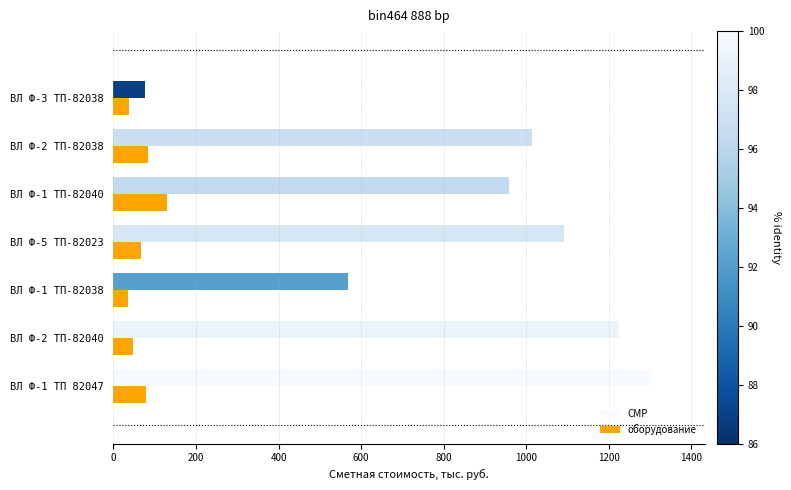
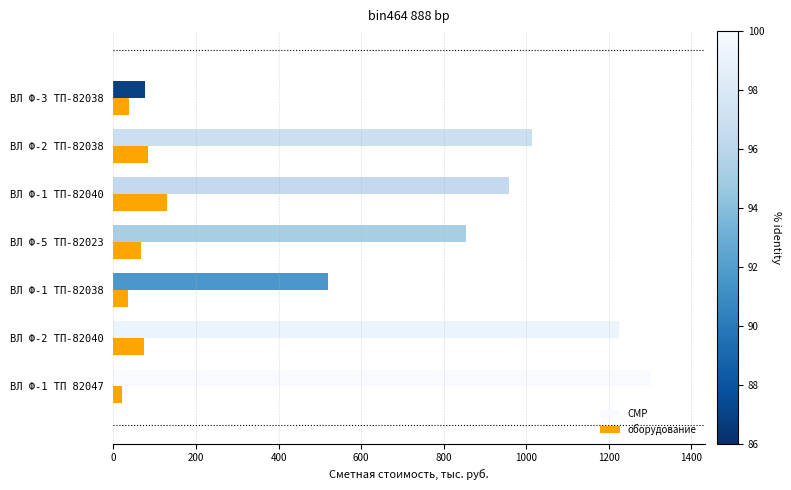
  {
    "СМР": {
      "ВЛ Ф-3 ТП-82038": 80,
      "ВЛ Ф-2 ТП-82038": 1010,
      "ВЛ Ф-1 ТП-82040": 960,
-     "ВЛ Ф-5 ТП-82023": 1090,
-     "ВЛ Ф-1 ТП-82038": 570,
+     "ВЛ Ф-5 ТП-82023": 850,
+     "ВЛ Ф-1 ТП-82038": 520,
      "ВЛ Ф-2 ТП-82040": 1220,
      "ВЛ Ф-1 ТП 82047": 1300
    },
    "оборудование": {
      "ВЛ Ф-3 ТП-82038": 40,
      "ВЛ Ф-2 ТП-82038": 80,
      "ВЛ Ф-1 ТП-82040": 130,
      "ВЛ Ф-5 ТП-82023": 70,
      "ВЛ Ф-1 ТП-82038": 40,
-     "ВЛ Ф-2 ТП-82040": 50,
-     "ВЛ Ф-1 ТП 82047": 80
+     "ВЛ Ф-2 ТП-82040": 70,
+     "ВЛ Ф-1 ТП 82047": 20
    }
  }
